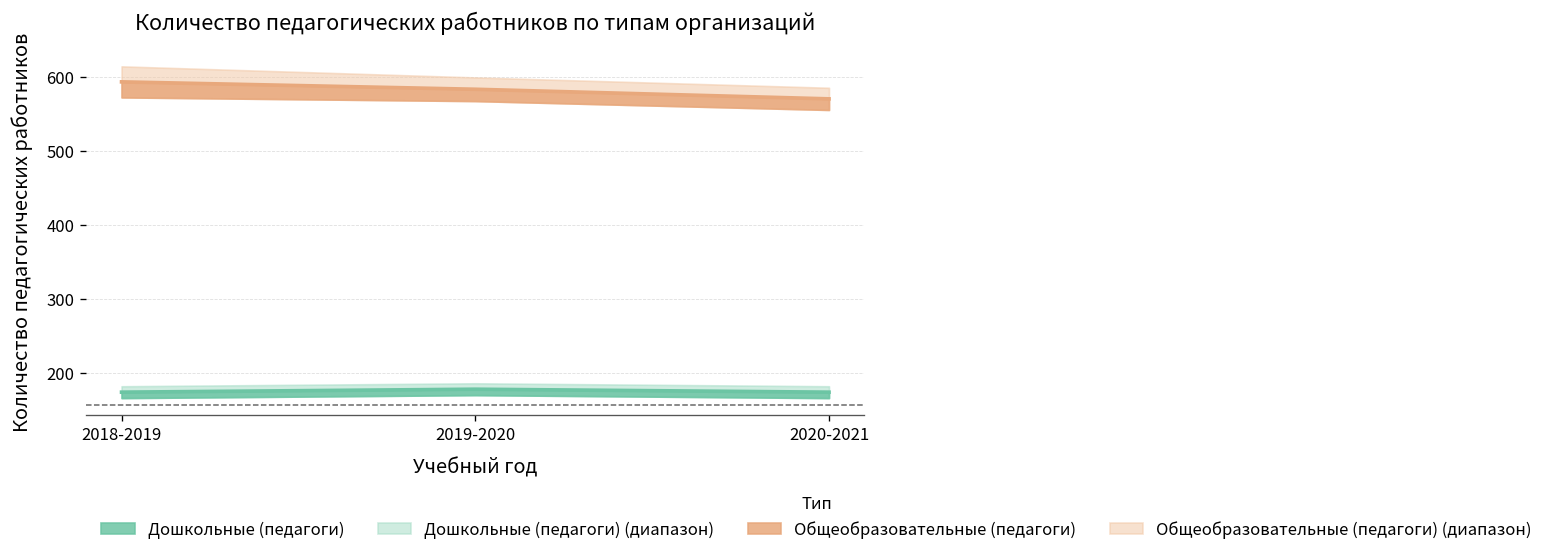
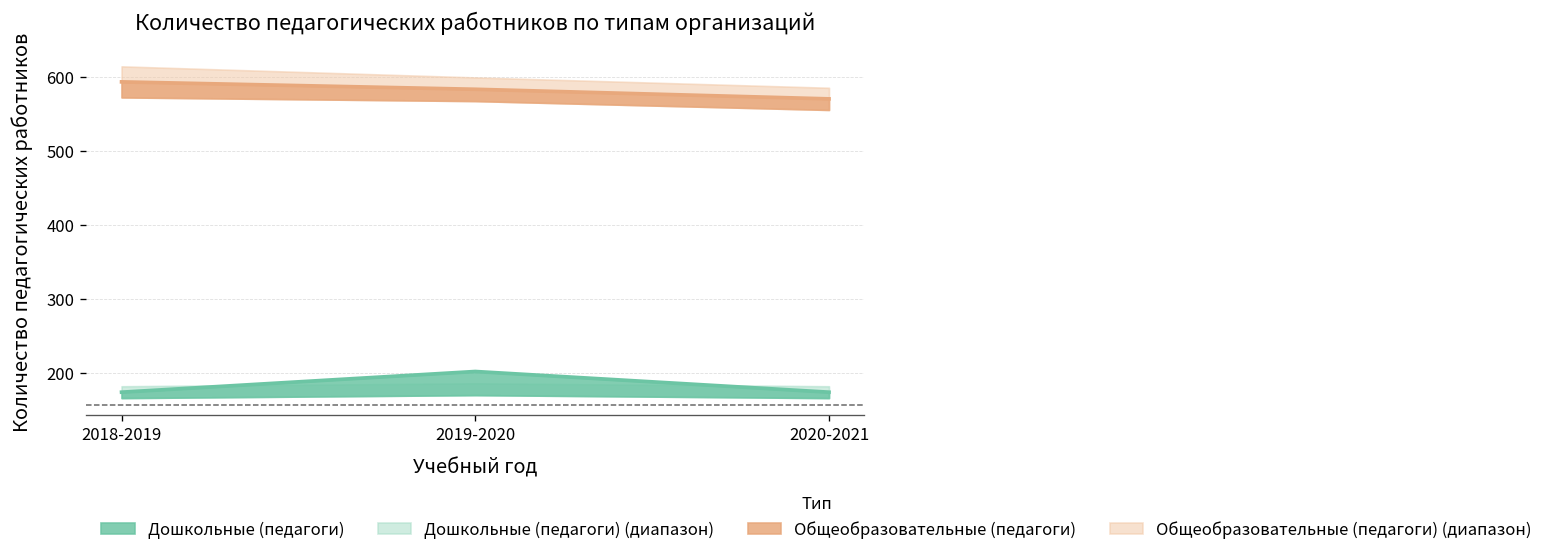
  {
    "Дошкольные (педагоги)": {
      "2018-2019": 170,
-     "2019-2020": 180,
+     "2019-2020": 200,
      "2020-2021": 170
    }
  }
